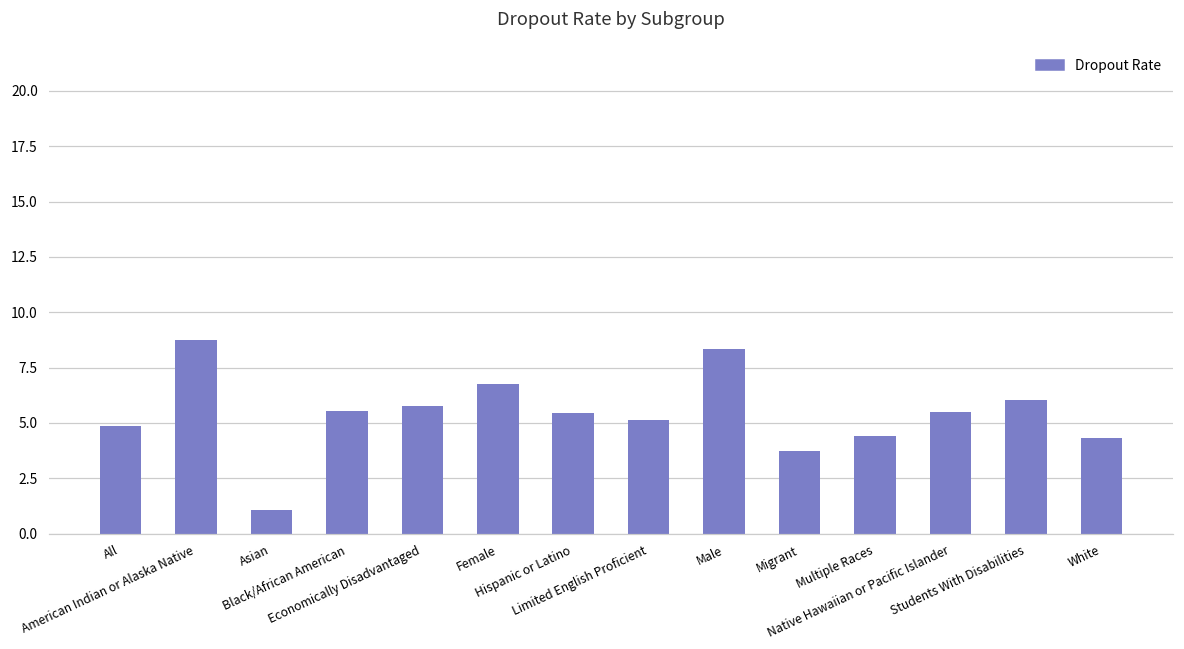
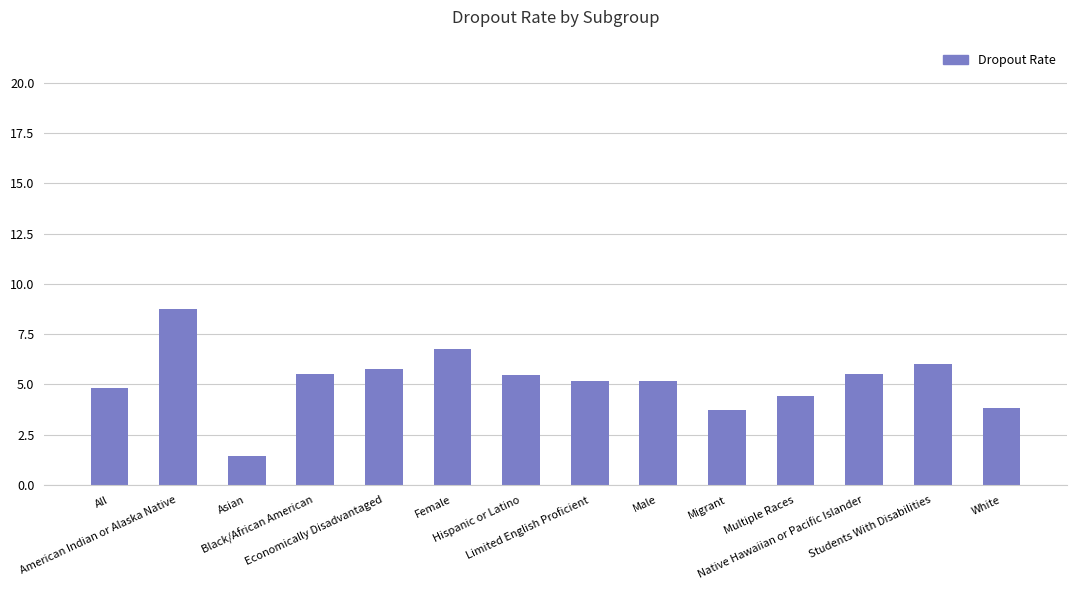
  {
    "All": 4.8,
    "American Indian or Alaska Native": 8.7,
-   "Asian": 1.1,
+   "Asian": 1.5,
    "Black/African American": 5.5,
    "Economically Disadvantaged": 5.8,
    "Female": 6.8,
    "Hispanic or Latino": 5.5,
    "Limited English Proficient": 5.2,
-   "Male": 8.3,
+   "Male": 5.2,
    "Migrant": 3.7,
    "Multiple Races": 4.4,
    "Native Hawaiian or Pacific Islander": 5.5,
    "Students With Disabilities": 6.0,
-   "White": 4.3
+   "White": 3.8
  }
